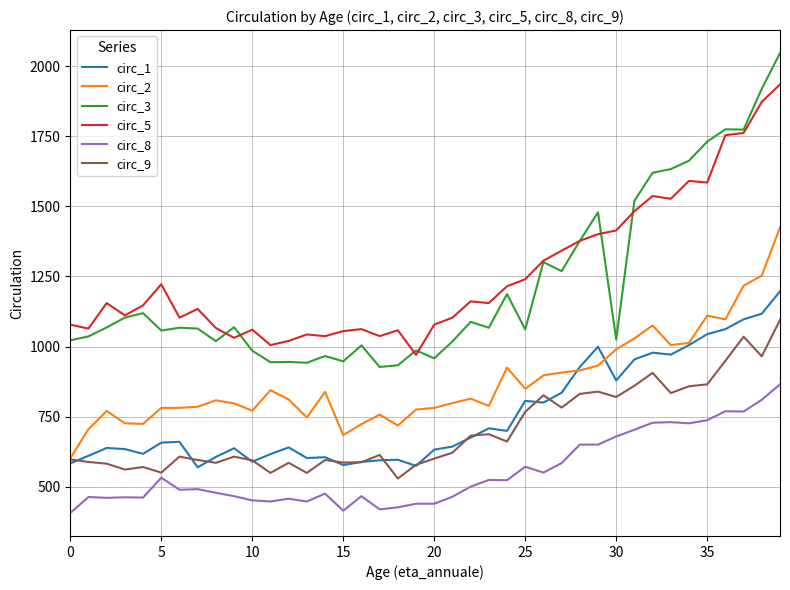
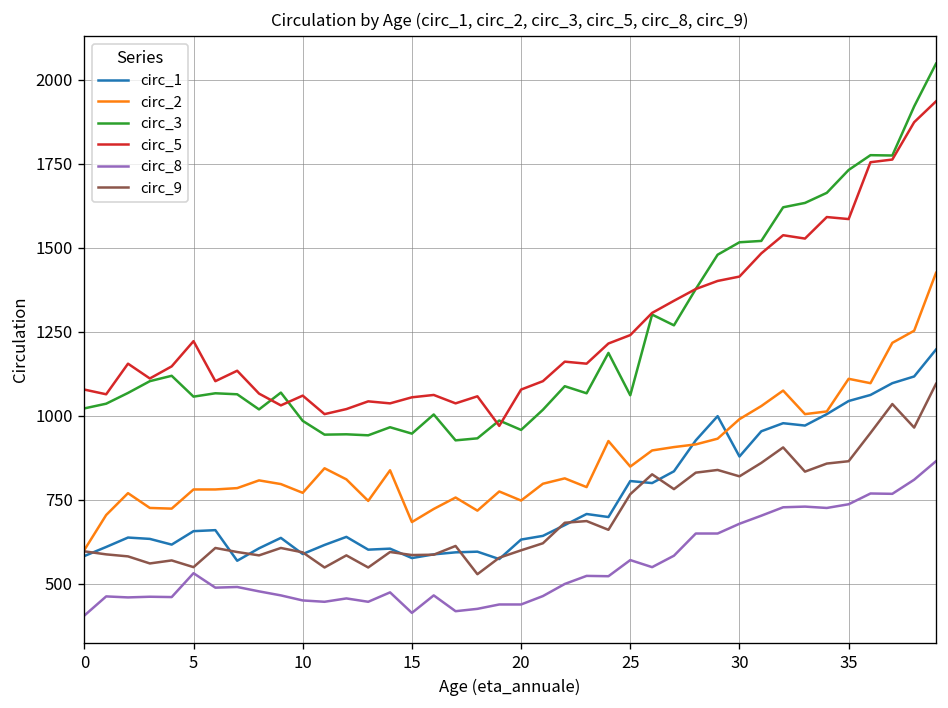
  {
    "circ_1": {
      "0": 580,
      "5": 660,
      "15": 580,
      "20": 630,
      "25": 810,
      "30": 880,
      "35": 1040
    },
    "circ_2": {
      "5": 780,
      "10": 770,
      "15": 680,
-     "20": 780,
+     "20": 750,
      "25": 850,
      "30": 990,
      "35": 1110
    },
    "circ_3": {
      "0": 1020,
      "5": 1060,
      "10": 990,
      "15": 950,
      "20": 960,
      "25": 1060,
-     "30": 1030,
+     "30": 1520,
      "35": 1730
    },
    "circ_5": {
      "0": 1080,
      "5": 1220,
      "10": 1060,
      "15": 1060,
      "20": 1080,
      "25": 1240,
      "30": 1410,
      "35": 1590
    },
    "circ_8": {
      "0": 410,
      "5": 530,
      "10": 450,
      "15": 410,
      "20": 440,
      "25": 570,
      "30": 680,
      "35": 740
    },
    "circ_9": {
      "5": 550,
      "15": 590,
      "20": 600,
      "25": 770,
      "30": 820,
      "35": 870
    }
  }
